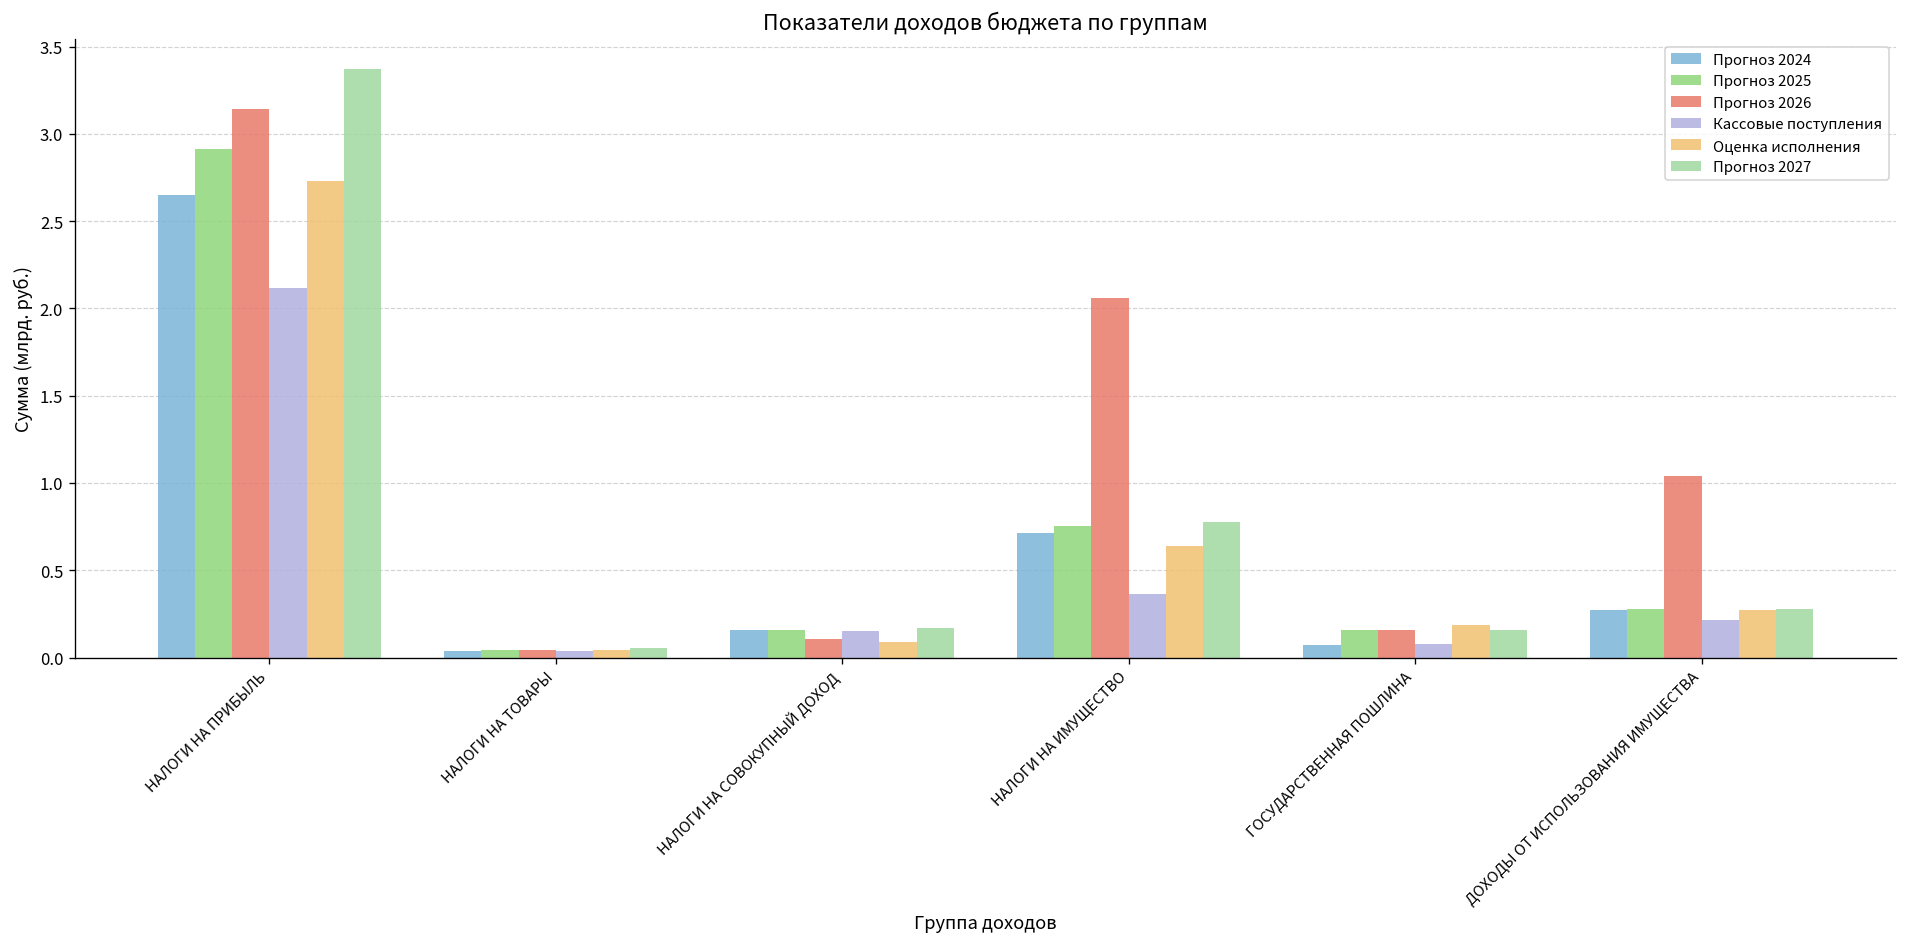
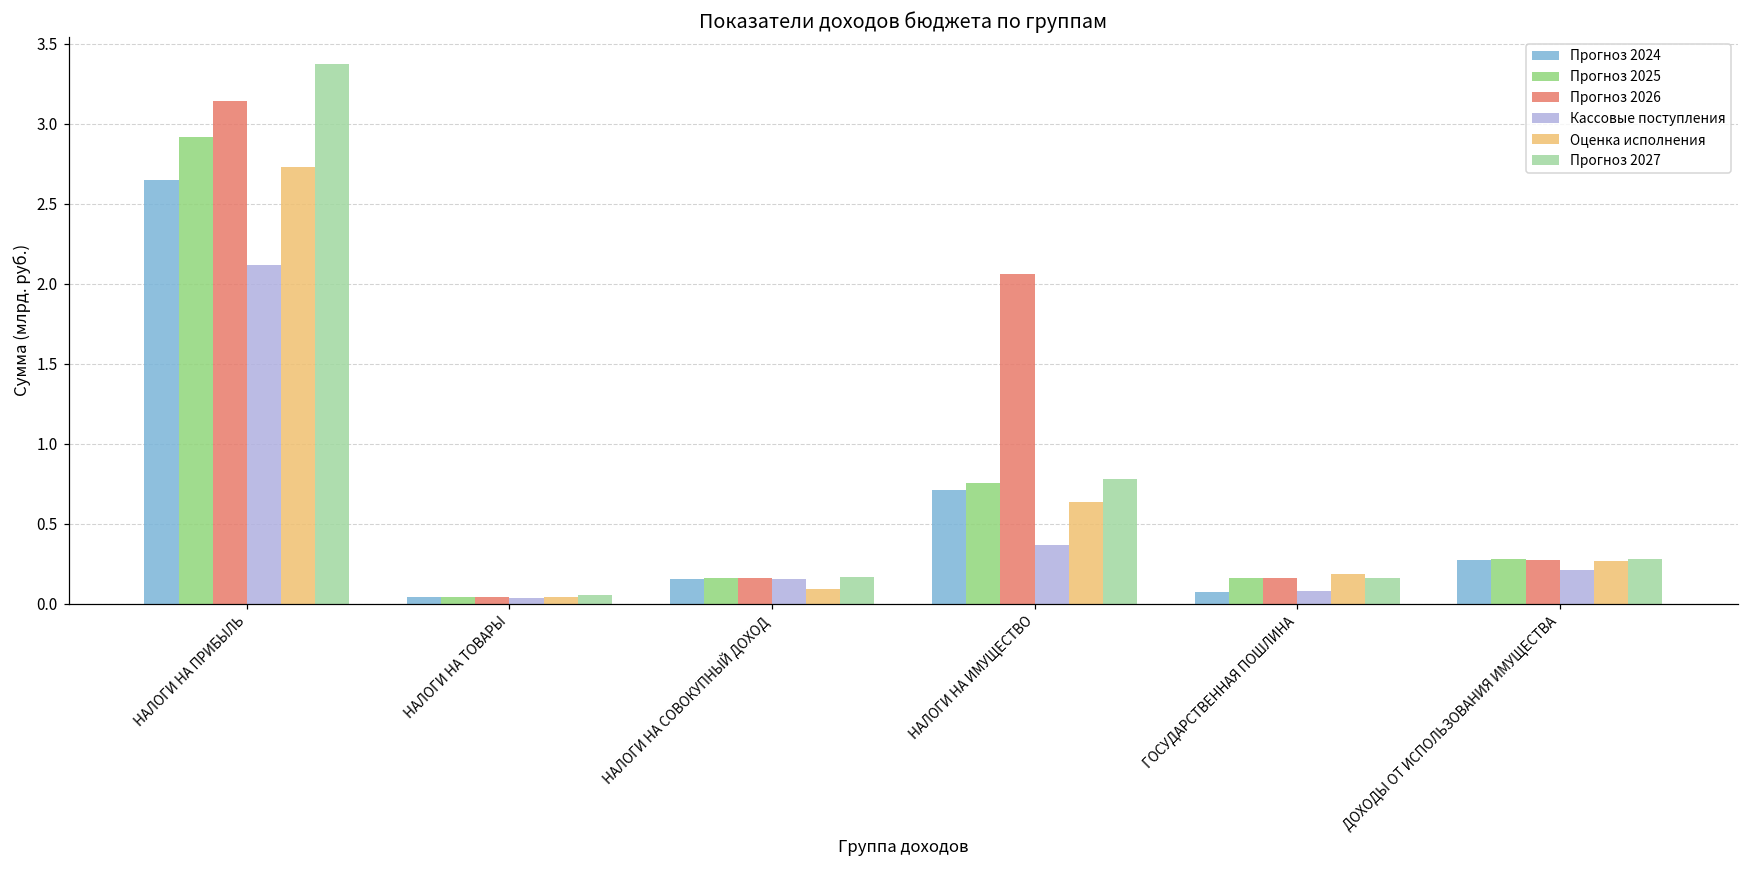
  {
    "Прогноз 2026": {
      "НАЛОГИ НА ПРИБЫЛЬ": 3.14,
      "НАЛОГИ НА ТОВАРЫ": 0.04,
-     "НАЛОГИ НА СОВОКУПНЫЙ ДОХОД": 0.11,
+     "НАЛОГИ НА СОВОКУПНЫЙ ДОХОД": 0.16,
      "НАЛОГИ НА ИМУЩЕСТВО": 2.06,
      "ГОСУДАРСТВЕННАЯ ПОШЛИНА": 0.16,
-     "ДОХОДЫ ОТ ИСПОЛЬЗОВАНИЯ ИМУЩЕСТВА": 1.04
+     "ДОХОДЫ ОТ ИСПОЛЬЗОВАНИЯ ИМУЩЕСТВА": 0.28
    },
    "Оценка исполнения": {
      "НАЛОГИ НА ПРИБЫЛЬ": 2.73,
      "НАЛОГИ НА ТОВАРЫ": 0.04,
      "НАЛОГИ НА СОВОКУПНЫЙ ДОХОД": 0.09,
      "НАЛОГИ НА ИМУЩЕСТВО": 0.64,
      "ГОСУДАРСТВЕННАЯ ПОШЛИНА": 0.19,
      "ДОХОДЫ ОТ ИСПОЛЬЗОВАНИЯ ИМУЩЕСТВА": 0.27
    }
  }
